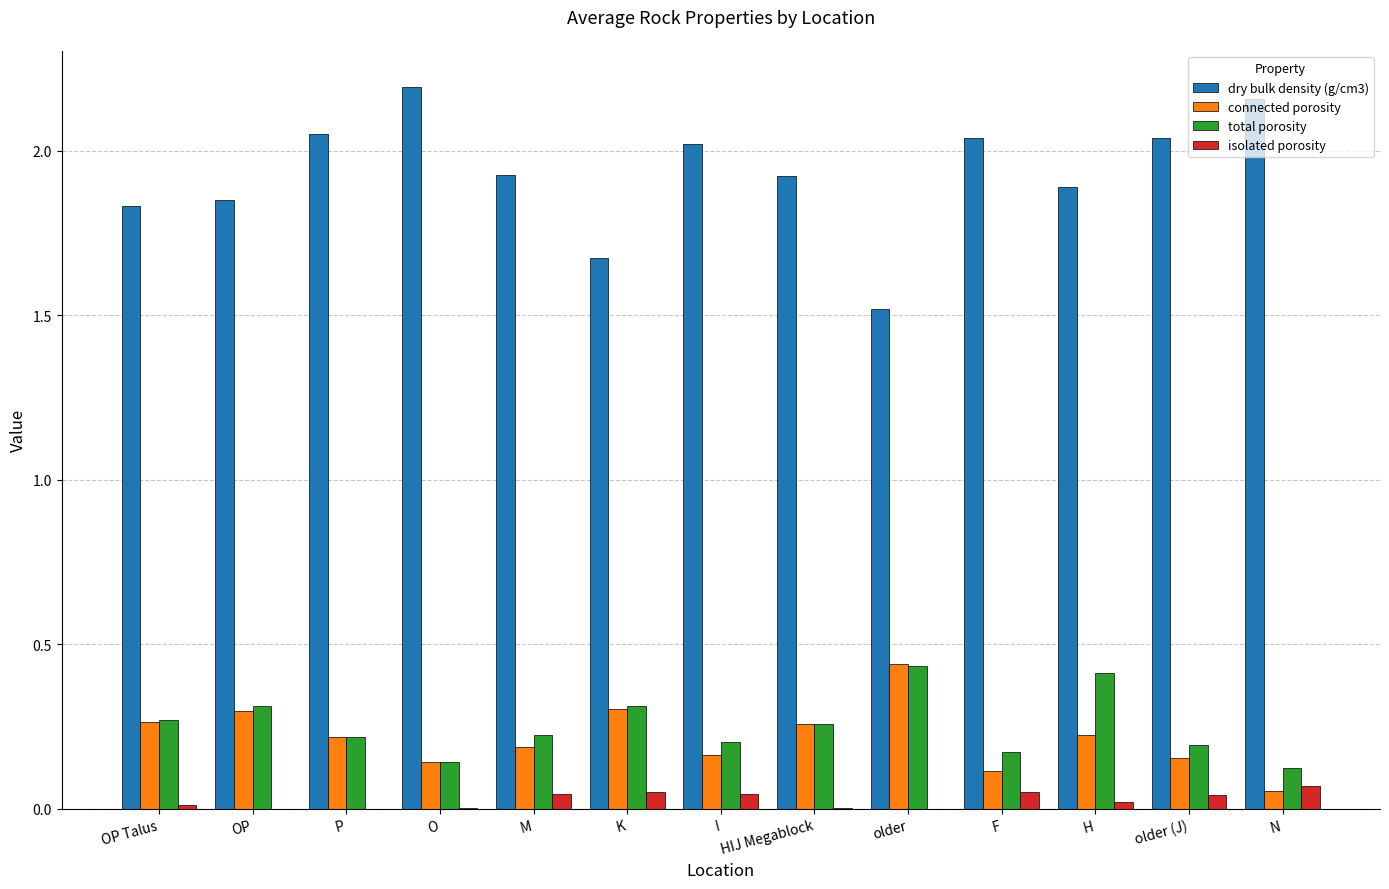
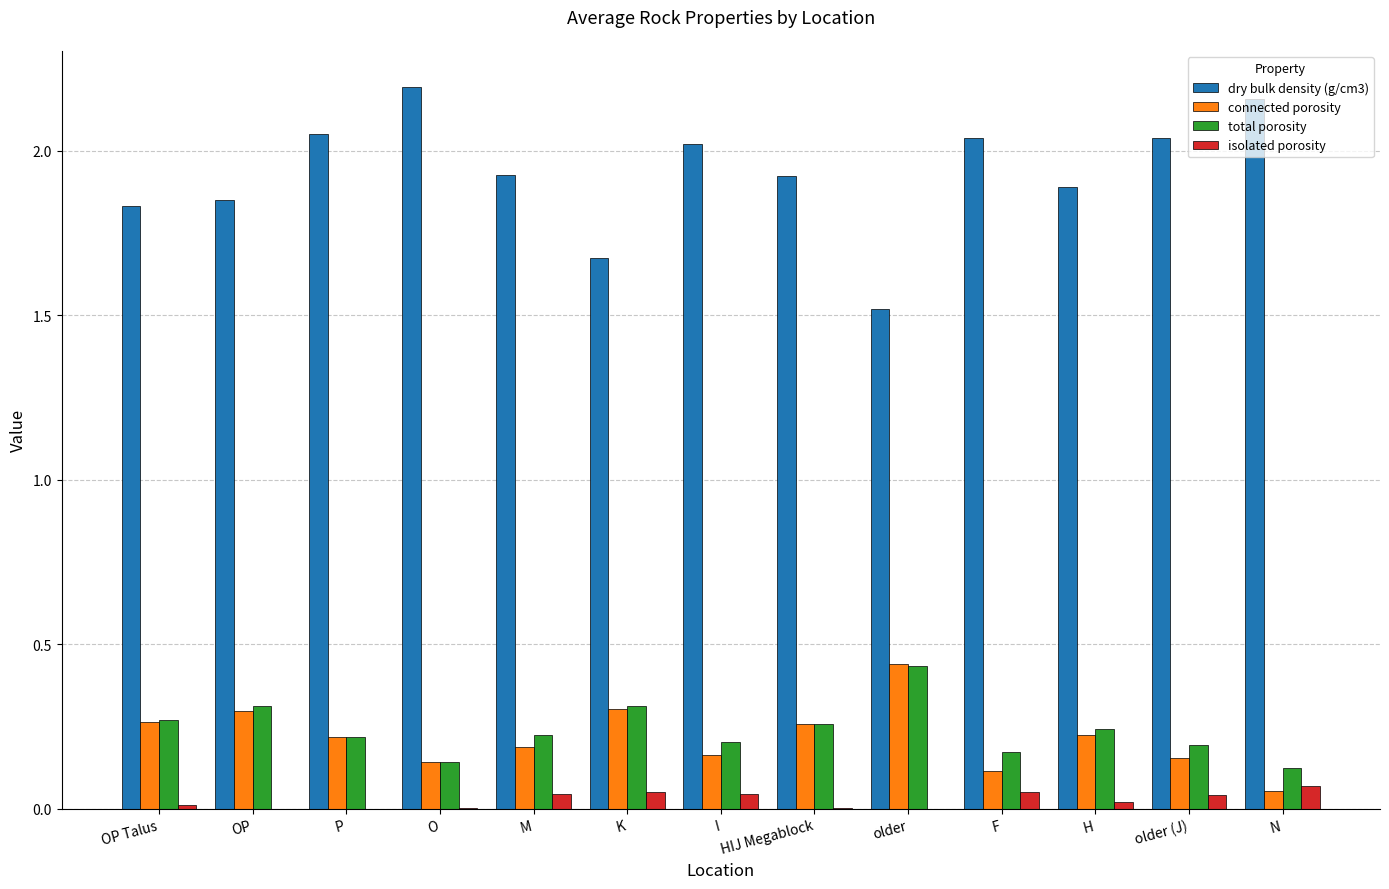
  {
    "dry bulk density (g/cm3)": {
      "OP Talus": 1.83,
      "OP": 1.85,
      "P": 2.05,
      "O": 2.19,
      "M": 1.93,
      "K": 1.67,
      "I": 2.02,
      "HIJ Megablock": 1.92,
      "older": 1.52,
      "F": 2.04,
      "H": 1.89,
      "older (J)": 2.04
    },
    "connected porosity": {
      "OP Talus": 0.26,
      "OP": 0.30,
      "P": 0.22,
      "O": 0.14,
      "M": 0.19,
      "K": 0.30,
      "I": 0.16,
      "HIJ Megablock": 0.26,
      "older": 0.44,
      "F": 0.11,
      "H": 0.22,
      "older (J)": 0.15,
      "N": 0.05
    },
    "total porosity": {
      "OP Talus": 0.27,
      "OP": 0.31,
      "P": 0.22,
      "O": 0.14,
      "M": 0.22,
      "K": 0.31,
      "I": 0.20,
      "HIJ Megablock": 0.26,
      "older": 0.43,
      "F": 0.17,
-     "H": 0.41,
+     "H": 0.24,
      "older (J)": 0.19,
      "N": 0.12
    },
    "isolated porosity": {
      "OP Talus": 0.01,
      "OP": 0.00,
      "M": 0.04,
      "K": 0.05,
      "I": 0.04,
      "older": 0.00,
      "F": 0.05,
      "H": 0.02,
      "older (J)": 0.04,
      "N": 0.07
    }
  }
